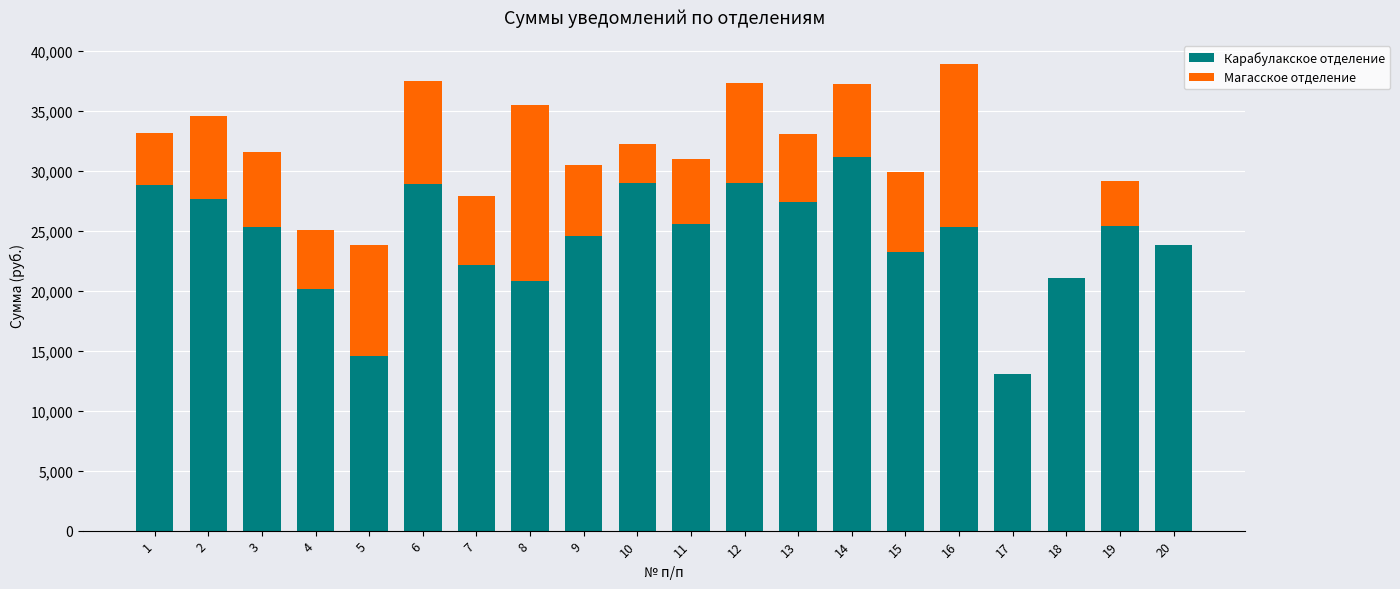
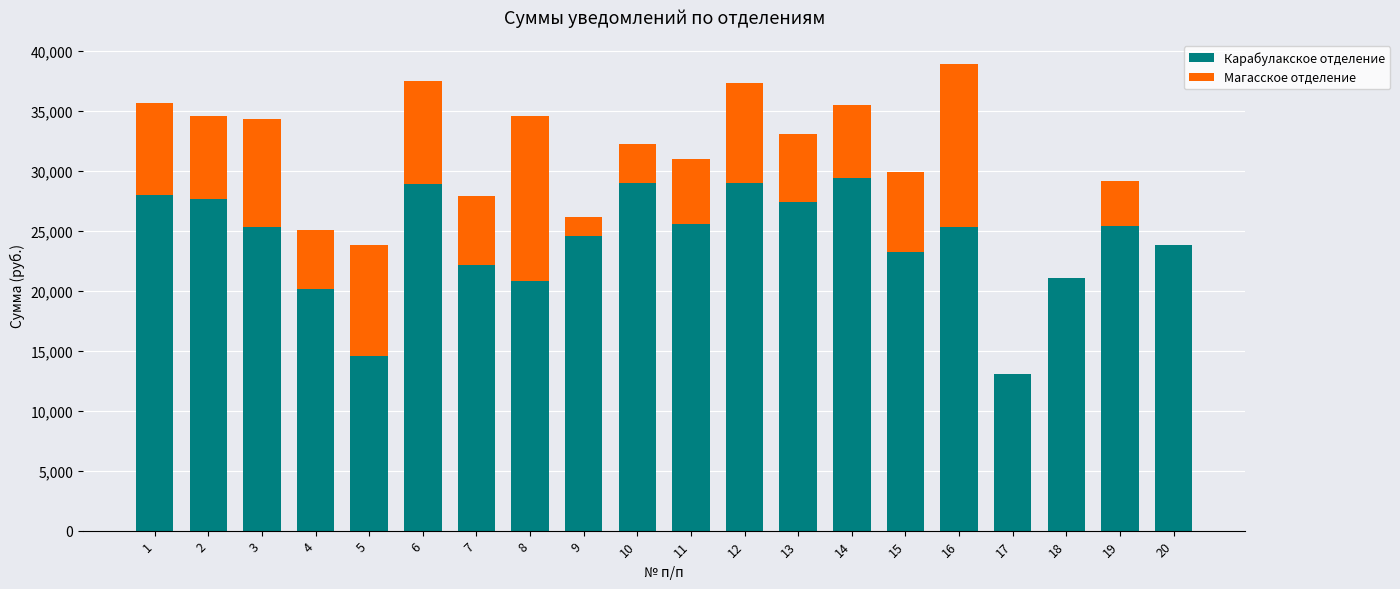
  {
    "Карабулакское отделение": {
-     "1": "28,900",
+     "1": "28,000",
      "2": "27,600",
      "3": "25,300",
      "4": "20,100",
      "5": "14,600",
      "6": "28,900",
      "7": "22,100",
      "8": "20,800",
      "9": "24,600",
      "10": "29,000",
      "11": "25,600",
      "12": "29,000",
      "13": "27,400",
-     "14": "31,200",
+     "14": "29,400",
      "15": "23,200",
      "16": "25,300",
      "17": "13,100",
      "18": "21,100",
      "19": "25,400",
      "20": "23,800"
    },
    "Магасское отделение": {
-     "1": "4,300",
+     "1": "7,700",
      "2": "7,000",
-     "3": "6,300",
+     "3": "9,000",
      "4": "5,000",
      "5": "9,300",
      "6": "8,600",
      "7": "5,800",
-     "8": "14,700",
-     "9": "5,900",
+     "8": "13,800",
+     "9": "1,500",
      "10": "3,200",
      "11": "5,500",
      "12": "8,400",
      "13": "5,700",
      "14": "6,100",
      "15": "6,700",
      "16": "13,600",
      "17": "0",
      "18": "0",
      "19": "3,800",
      "20": "0"
    }
  }
